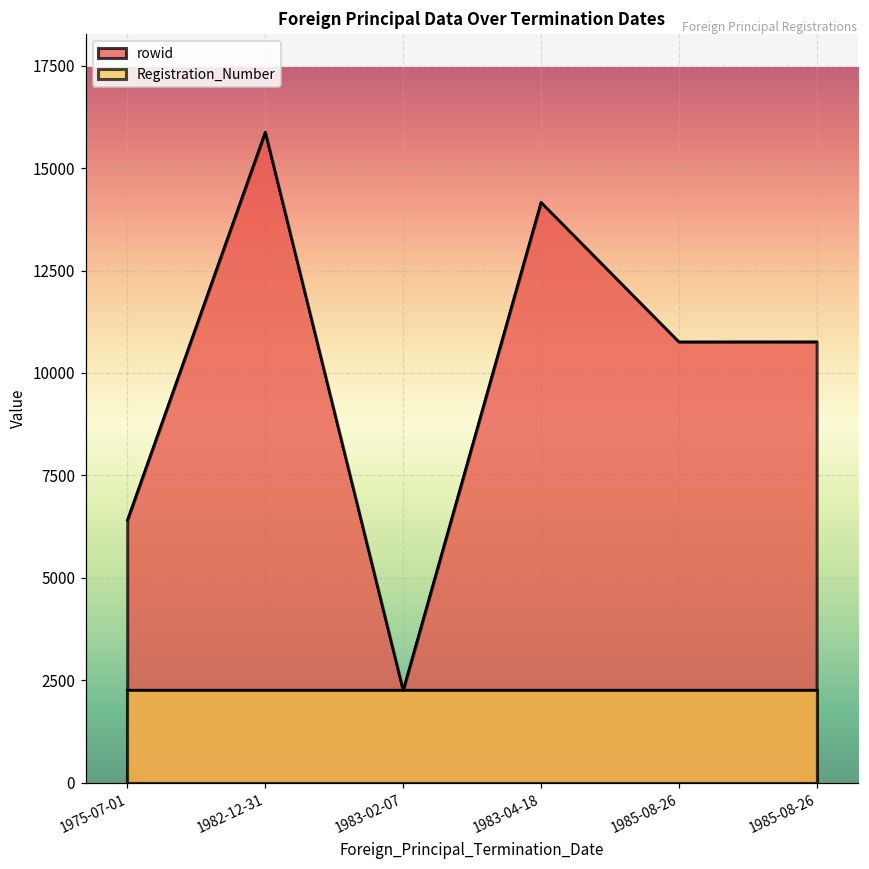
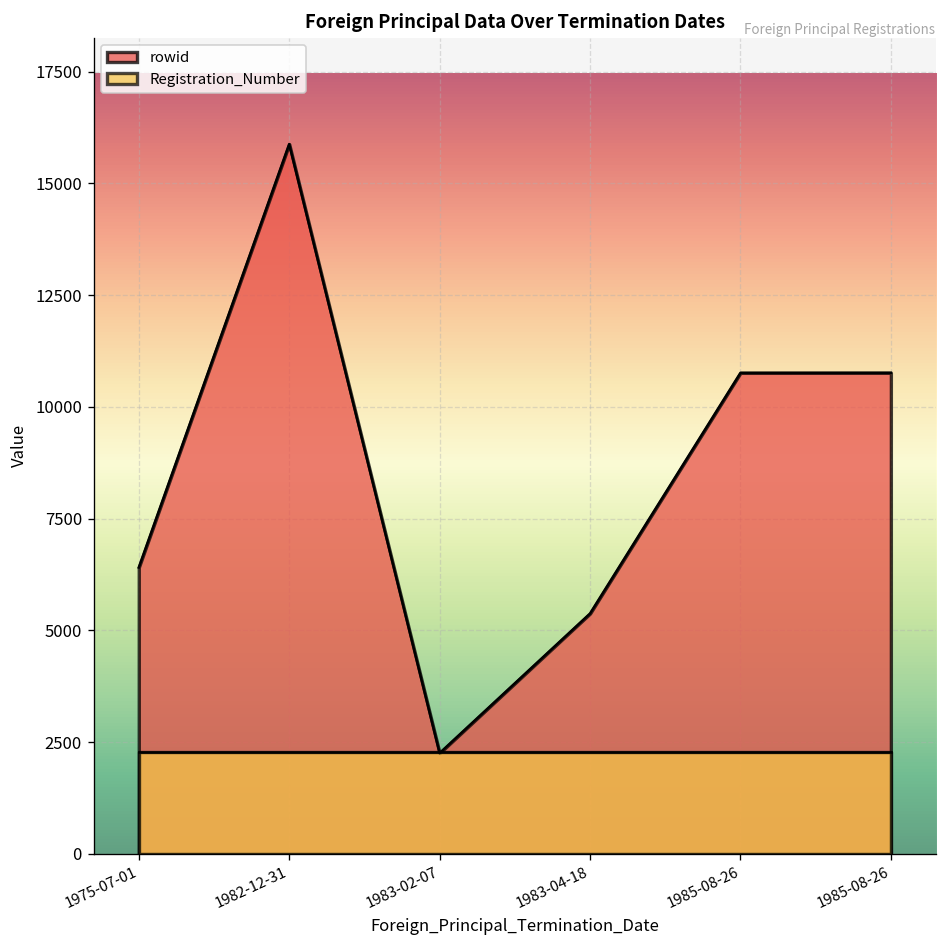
  {
    "rowid": {
      "1975-07-01": 6400,
      "1982-12-31": 15900,
-     "1983-04-18": 14200
+     "1983-04-18": 5400
    },
    "Registration_Number": {
      "1975-07-01": 2300,
      "1982-12-31": 2300,
      "1983-04-18": 2300
    }
  }
